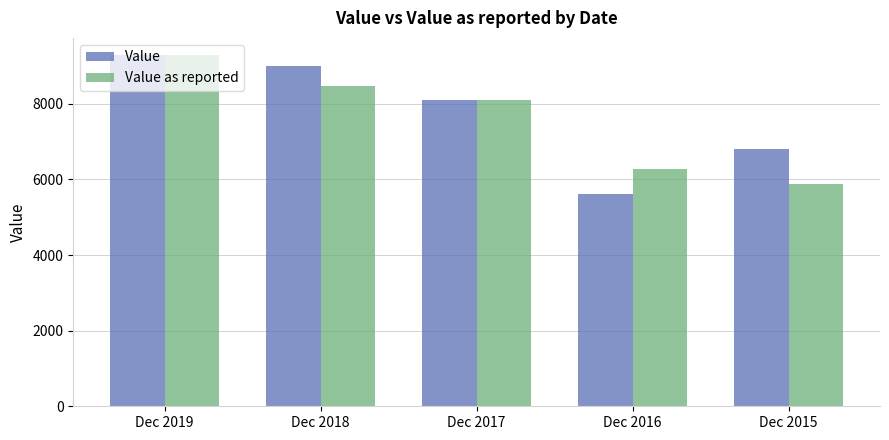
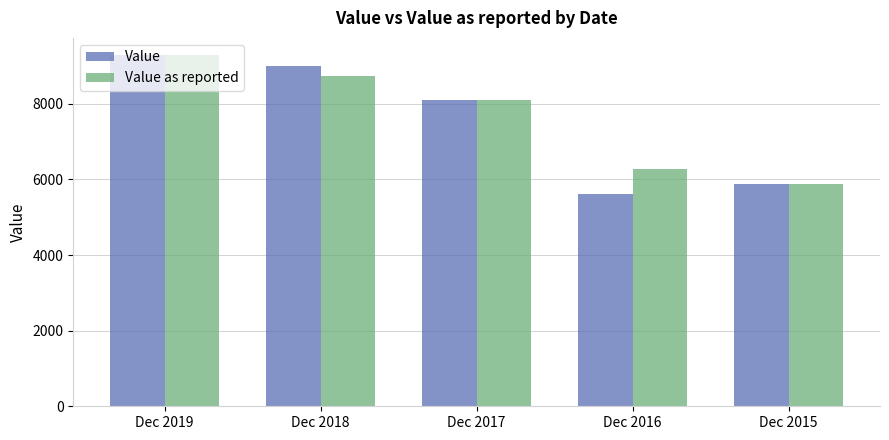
  {
    "Value": {
      "Dec 2018": 9000,
      "Dec 2017": 8100,
      "Dec 2016": 5600,
-     "Dec 2015": 6800
+     "Dec 2015": 5900
    },
    "Value as reported": {
-     "Dec 2018": 8500,
+     "Dec 2018": 8700,
      "Dec 2017": 8100,
      "Dec 2016": 6300,
      "Dec 2015": 5900
    }
  }
